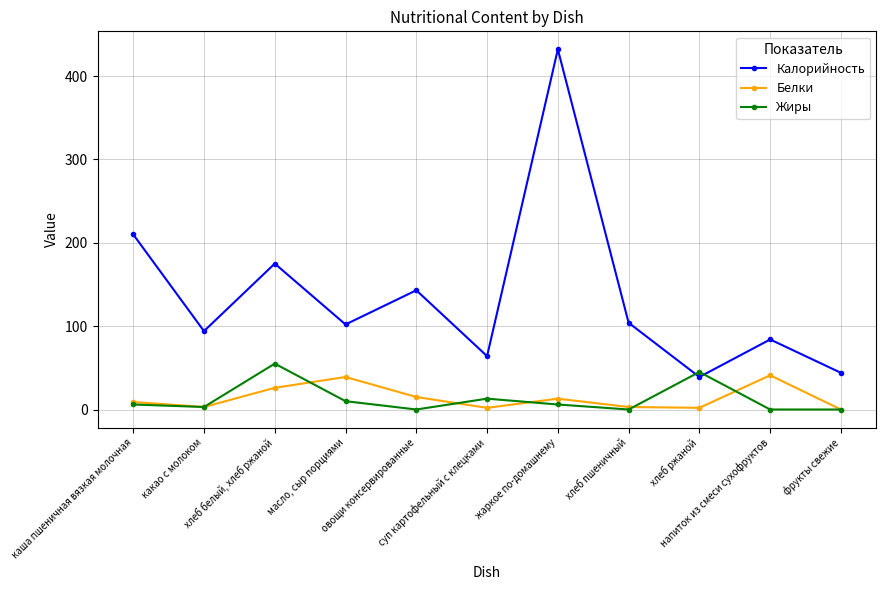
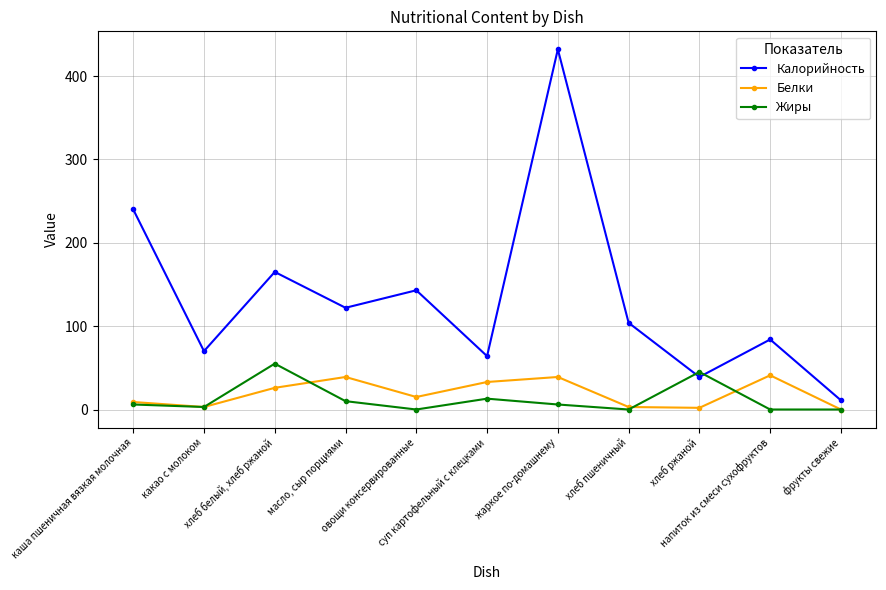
  {
    "Калорийность": {
-     "каша пшеничная вязкая молочная": 210,
-     "какао с молоком": 90,
-     "хлеб белый, хлеб ржаной": 180,
-     "масло, сыр порциями": 100,
+     "каша пшеничная вязкая молочная": 240,
+     "какао с молоком": 70,
+     "хлеб белый, хлеб ржаной": 170,
+     "масло, сыр порциями": 120,
      "овощи консервированные": 140,
      "суп картофельный с клецками": 60,
      "жаркое по-домашнему": 430,
      "хлеб пшеничный": 100,
      "хлеб ржаной": 40,
      "напиток из смеси сухофруктов": 80,
-     "фрукты свежие": 40
+     "фрукты свежие": 10
    },
    "Белки": {
      "хлеб белый, хлеб ржаной": 30,
      "масло, сыр порциями": 40,
      "овощи консервированные": 20,
-     "суп картофельный с клецками": 0,
-     "жаркое по-домашнему": 10,
+     "суп картофельный с клецками": 30,
+     "жаркое по-домашнему": 40,
      "хлеб ржаной": 0,
      "напиток из смеси сухофруктов": 40
    },
    "Жиры": {
      "хлеб белый, хлеб ржаной": 60,
      "масло, сыр порциями": 10,
      "овощи консервированные": 0,
      "суп картофельный с клецками": 10,
      "жаркое по-домашнему": 10,
      "хлеб ржаной": 50,
      "напиток из смеси сухофруктов": 0
    }
  }
